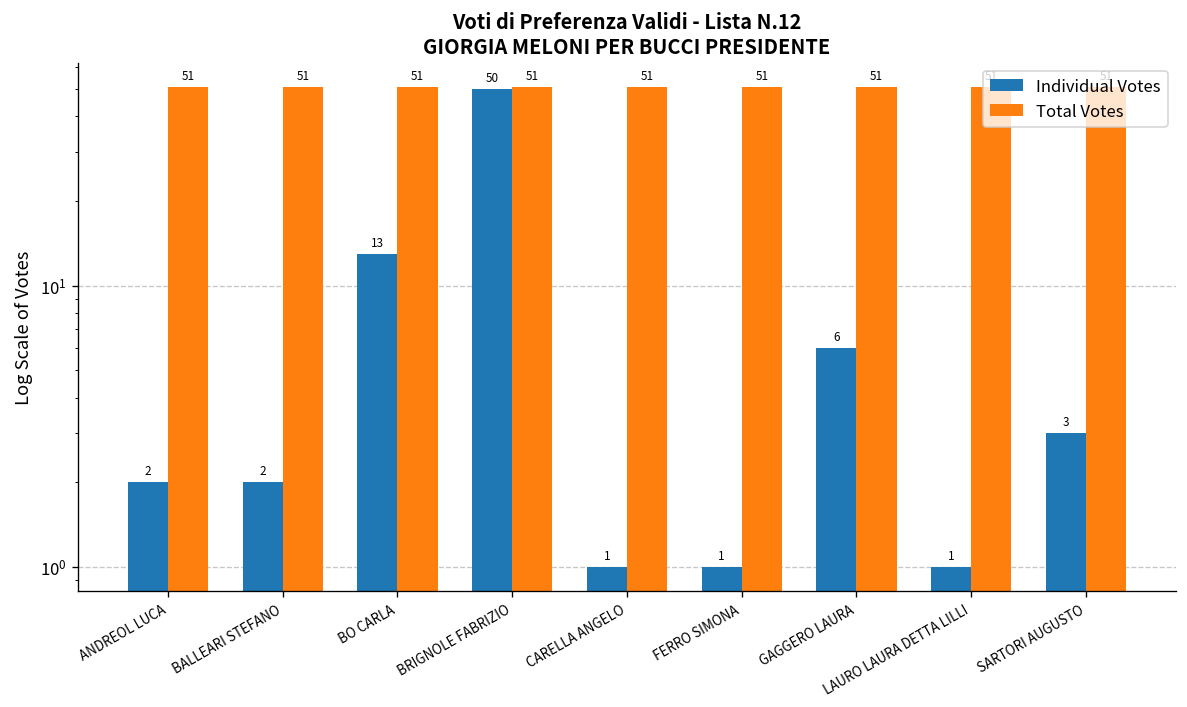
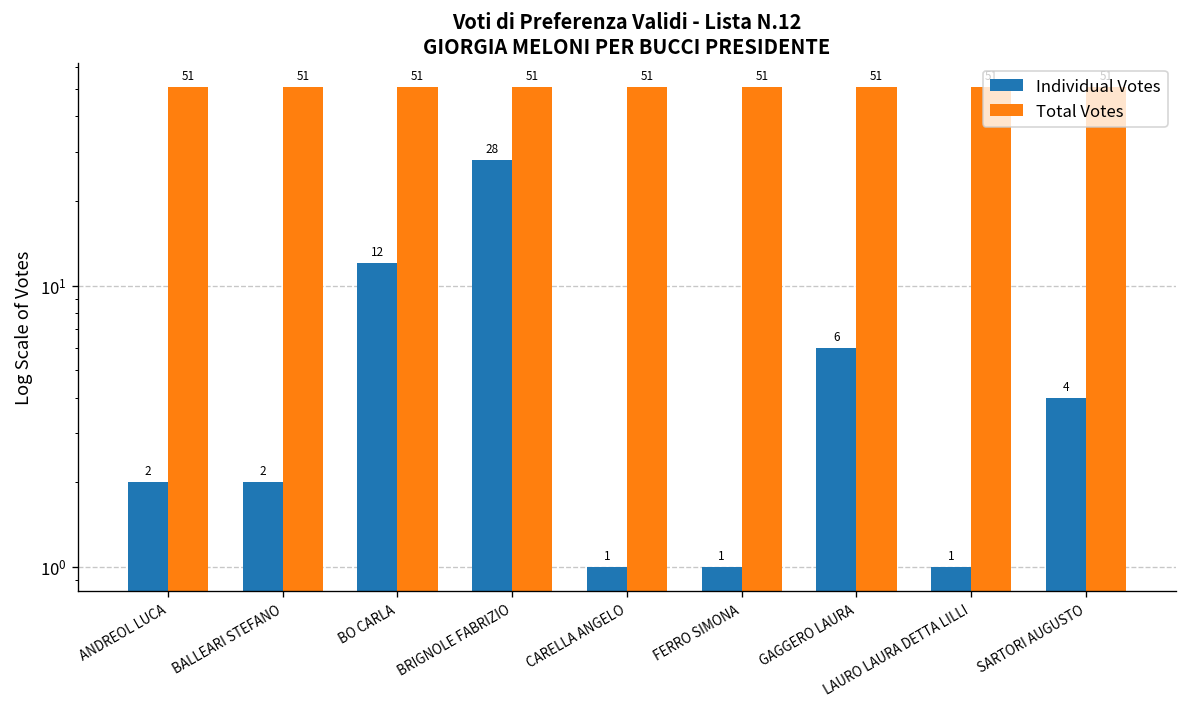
  {
    "Individual Votes": {
      "ANDREOL LUCA": 2,
      "BALLEARI STEFANO": 2,
-     "BO CARLA": 13,
-     "BRIGNOLE FABRIZIO": 50,
+     "BO CARLA": 12,
+     "BRIGNOLE FABRIZIO": 28,
      "CARELLA ANGELO": 1,
      "FERRO SIMONA": 1,
      "GAGGERO LAURA": 6,
      "LAURO LAURA DETTA LILLI": 1,
-     "SARTORI AUGUSTO": 3
+     "SARTORI AUGUSTO": 4
    },
    "Total Votes": {
      "ANDREOL LUCA": 51,
      "BALLEARI STEFANO": 51,
      "BO CARLA": 51,
      "BRIGNOLE FABRIZIO": 51,
      "CARELLA ANGELO": 51,
      "FERRO SIMONA": 51,
      "GAGGERO LAURA": 51
    }
  }
